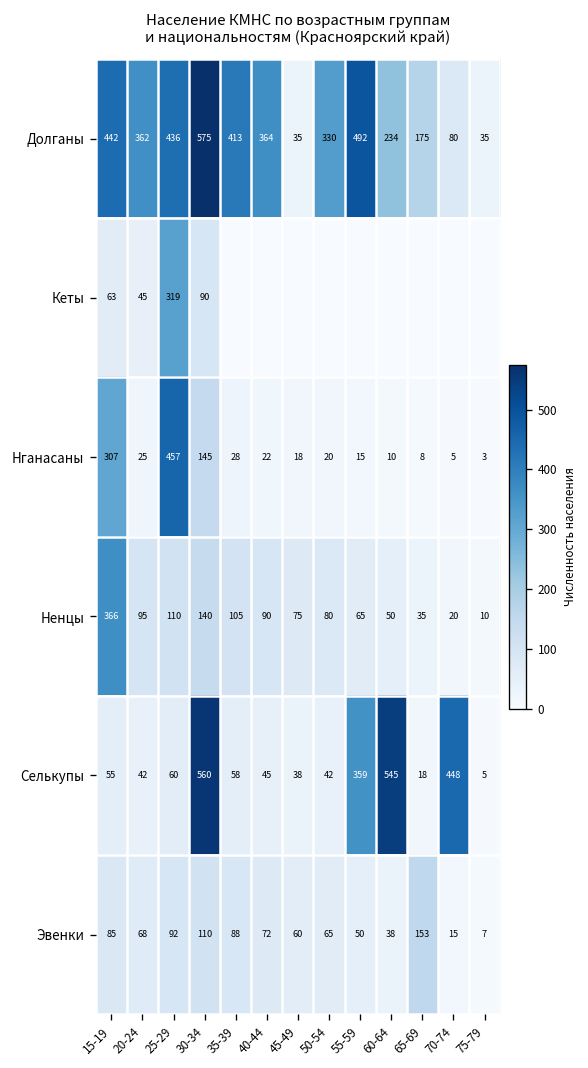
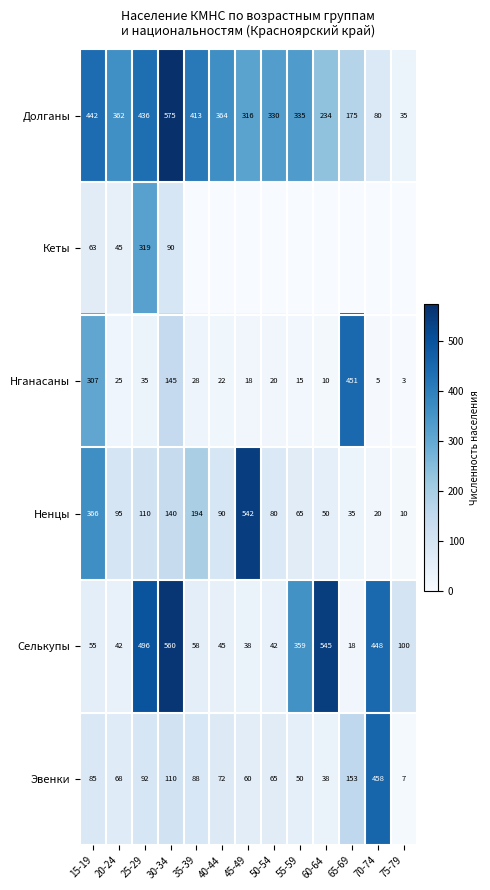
  {
    "Долганы": {
      "15-19": 442,
      "20-24": 362,
      "25-29": 436,
      "30-34": 575,
      "35-39": 413,
      "40-44": 364,
-     "45-49": 35,
+     "45-49": 316,
      "50-54": 330,
-     "55-59": 492,
+     "55-59": 335,
      "60-64": 234,
      "65-69": 175,
      "70-74": 80,
      "75-79": 35
    },
    "Кеты": {
      "15-19": 63,
      "20-24": 45,
      "25-29": 319,
      "30-34": 90
    },
    "Нганасаны": {
      "15-19": 307,
      "20-24": 25,
-     "25-29": 457,
+     "25-29": 35,
      "30-34": 145,
      "35-39": 28,
      "40-44": 22,
      "45-49": 18,
      "50-54": 20,
      "55-59": 15,
      "60-64": 10,
-     "65-69": 8,
+     "65-69": 451,
      "70-74": 5,
      "75-79": 3
    },
    "Ненцы": {
      "15-19": 366,
      "20-24": 95,
      "25-29": 110,
      "30-34": 140,
-     "35-39": 105,
+     "35-39": 194,
      "40-44": 90,
-     "45-49": 75,
+     "45-49": 542,
      "50-54": 80,
      "55-59": 65,
      "60-64": 50,
      "65-69": 35,
      "70-74": 20,
      "75-79": 10
    },
    "Селькупы": {
      "15-19": 55,
      "20-24": 42,
-     "25-29": 60,
+     "25-29": 496,
      "30-34": 560,
      "35-39": 58,
      "40-44": 45,
      "45-49": 38,
      "50-54": 42,
      "55-59": 359,
      "60-64": 545,
      "65-69": 18,
      "70-74": 448,
-     "75-79": 5
+     "75-79": 100
    },
    "Эвенки": {
      "15-19": 85,
      "20-24": 68,
      "25-29": 92,
      "30-34": 110,
      "35-39": 88,
      "40-44": 72,
      "45-49": 60,
      "50-54": 65,
      "55-59": 50,
      "60-64": 38,
      "65-69": 153,
-     "70-74": 15,
+     "70-74": 458,
      "75-79": 7
    }
  }
